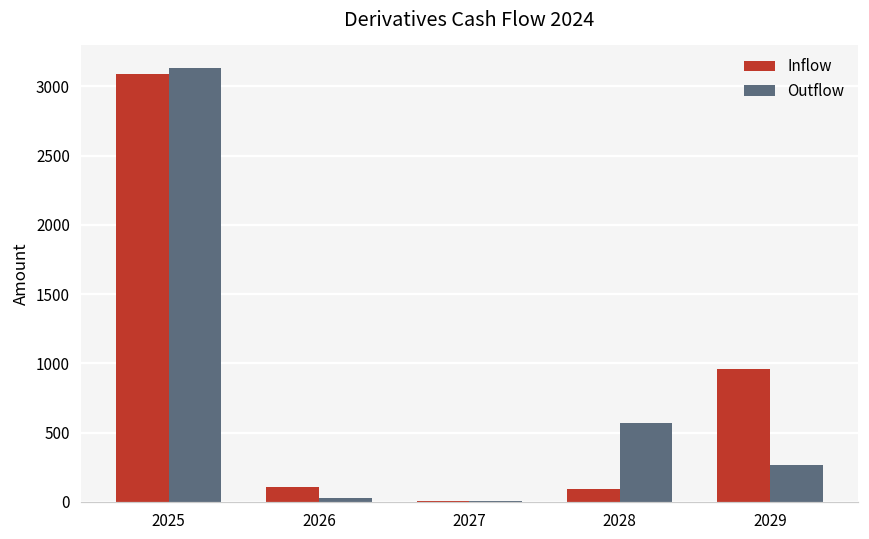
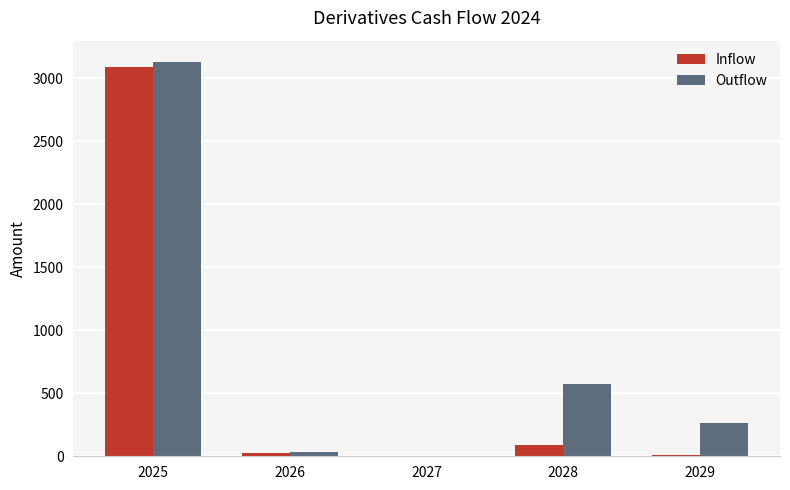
  {
    "Inflow": {
      "2025": 3090,
-     "2026": 110,
+     "2026": 20,
      "2028": 90,
-     "2029": 960
+     "2029": 10
    },
    "Outflow": {
      "2025": 3130,
      "2026": 30,
      "2028": 570,
      "2029": 270
    }
  }
